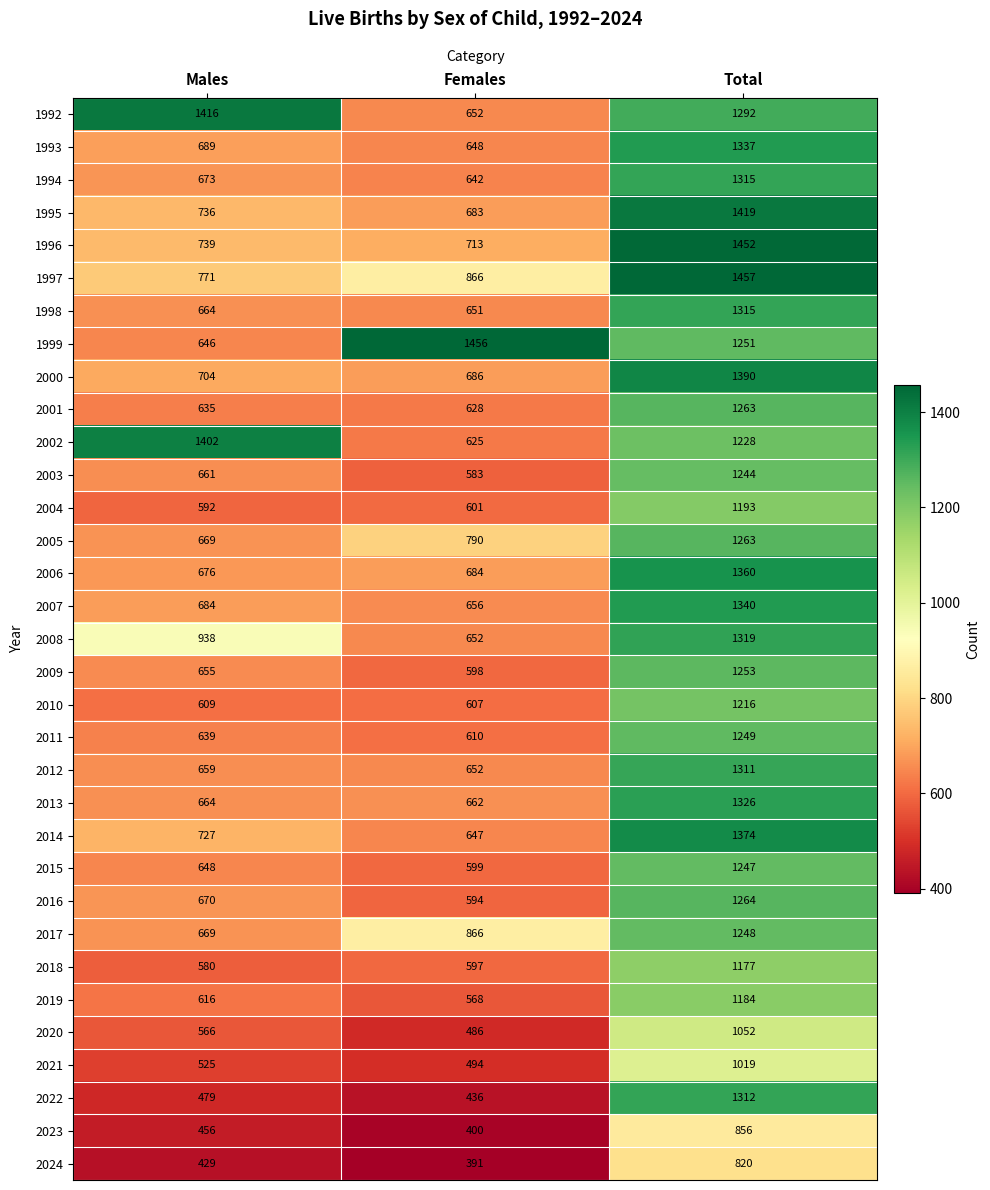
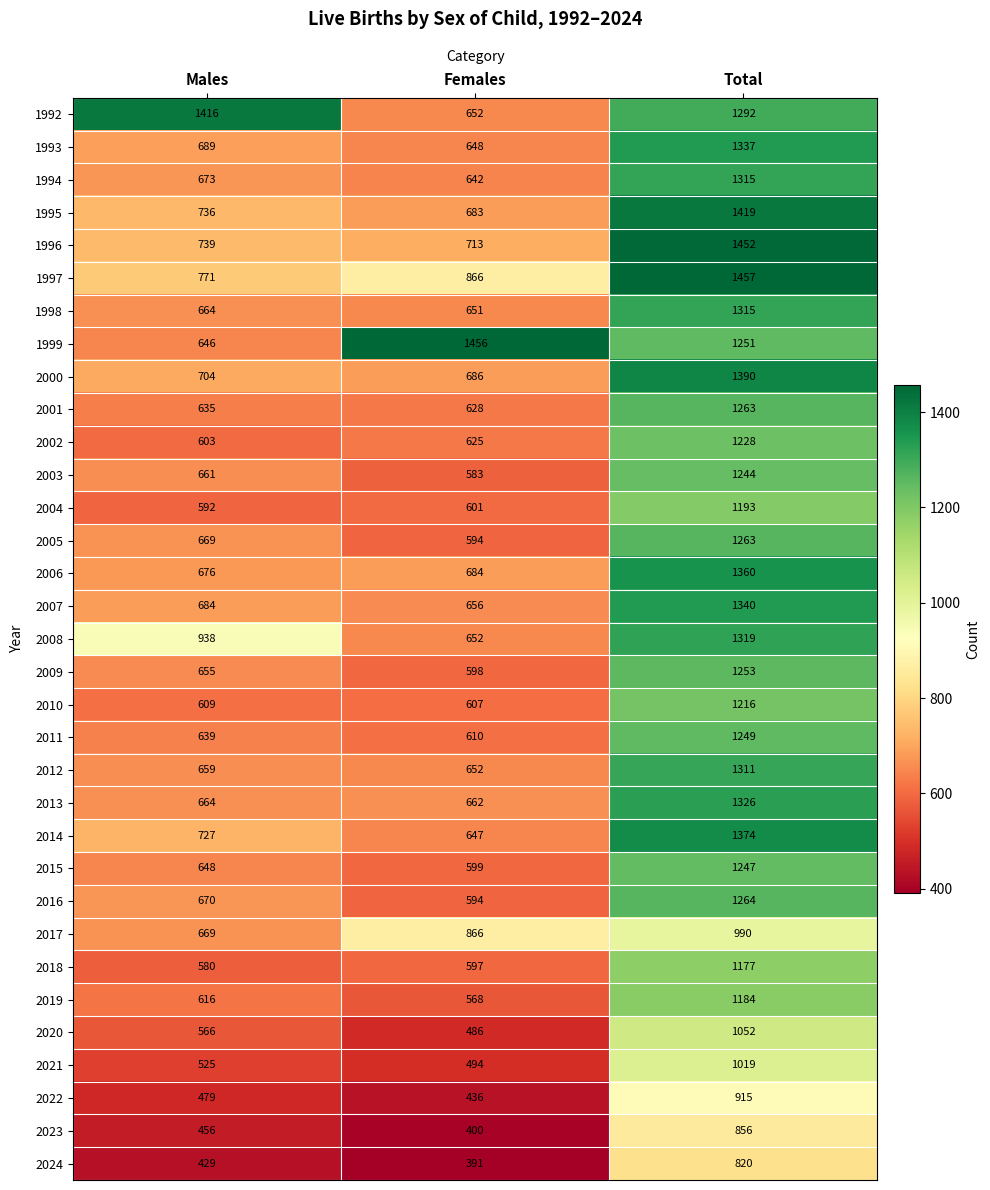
  {
    "1992": {
      "Males": 1416,
      "Females": 652,
      "Total": 1292
    },
    "1993": {
      "Males": 689,
      "Females": 648,
      "Total": 1337
    },
    "1994": {
      "Males": 673,
      "Females": 642,
      "Total": 1315
    },
    "1995": {
      "Males": 736,
      "Females": 683,
      "Total": 1419
    },
    "1996": {
      "Males": 739,
      "Females": 713,
      "Total": 1452
    },
    "1997": {
      "Males": 771,
      "Females": 866,
      "Total": 1457
    },
    "1998": {
      "Males": 664,
      "Females": 651,
      "Total": 1315
    },
    "1999": {
      "Males": 646,
      "Females": 1456,
      "Total": 1251
    },
    "2000": {
      "Males": 704,
      "Females": 686,
      "Total": 1390
    },
    "2001": {
      "Males": 635,
      "Females": 628,
      "Total": 1263
    },
    "2002": {
-     "Males": 1402,
+     "Males": 603,
      "Females": 625,
      "Total": 1228
    },
    "2003": {
      "Males": 661,
      "Females": 583,
      "Total": 1244
    },
    "2004": {
      "Males": 592,
      "Females": 601,
      "Total": 1193
    },
    "2005": {
      "Males": 669,
-     "Females": 790,
+     "Females": 594,
      "Total": 1263
    },
    "2006": {
      "Males": 676,
      "Females": 684,
      "Total": 1360
    },
    "2007": {
      "Males": 684,
      "Females": 656,
      "Total": 1340
    },
    "2008": {
      "Males": 938,
      "Females": 652,
      "Total": 1319
    },
    "2009": {
      "Males": 655,
      "Females": 598,
      "Total": 1253
    },
    "2010": {
      "Males": 609,
      "Females": 607,
      "Total": 1216
    },
    "2011": {
      "Males": 639,
      "Females": 610,
      "Total": 1249
    },
    "2012": {
      "Males": 659,
      "Females": 652,
      "Total": 1311
    },
    "2013": {
      "Males": 664,
      "Females": 662,
      "Total": 1326
    },
    "2014": {
      "Males": 727,
      "Females": 647,
      "Total": 1374
    },
    "2015": {
      "Males": 648,
      "Females": 599,
      "Total": 1247
    },
    "2016": {
      "Males": 670,
      "Females": 594,
      "Total": 1264
    },
    "2017": {
      "Males": 669,
      "Females": 866,
-     "Total": 1248
+     "Total": 990
    },
    "2018": {
      "Males": 580,
      "Females": 597,
      "Total": 1177
    },
    "2019": {
      "Males": 616,
      "Females": 568,
      "Total": 1184
    },
    "2020": {
      "Males": 566,
      "Females": 486,
      "Total": 1052
    },
    "2021": {
      "Males": 525,
      "Females": 494,
      "Total": 1019
    },
    "2022": {
      "Males": 479,
      "Females": 436,
-     "Total": 1312
+     "Total": 915
    },
    "2023": {
      "Males": 456,
      "Females": 400,
      "Total": 856
    },
    "2024": {
      "Males": 429,
      "Females": 391,
      "Total": 820
    }
  }
